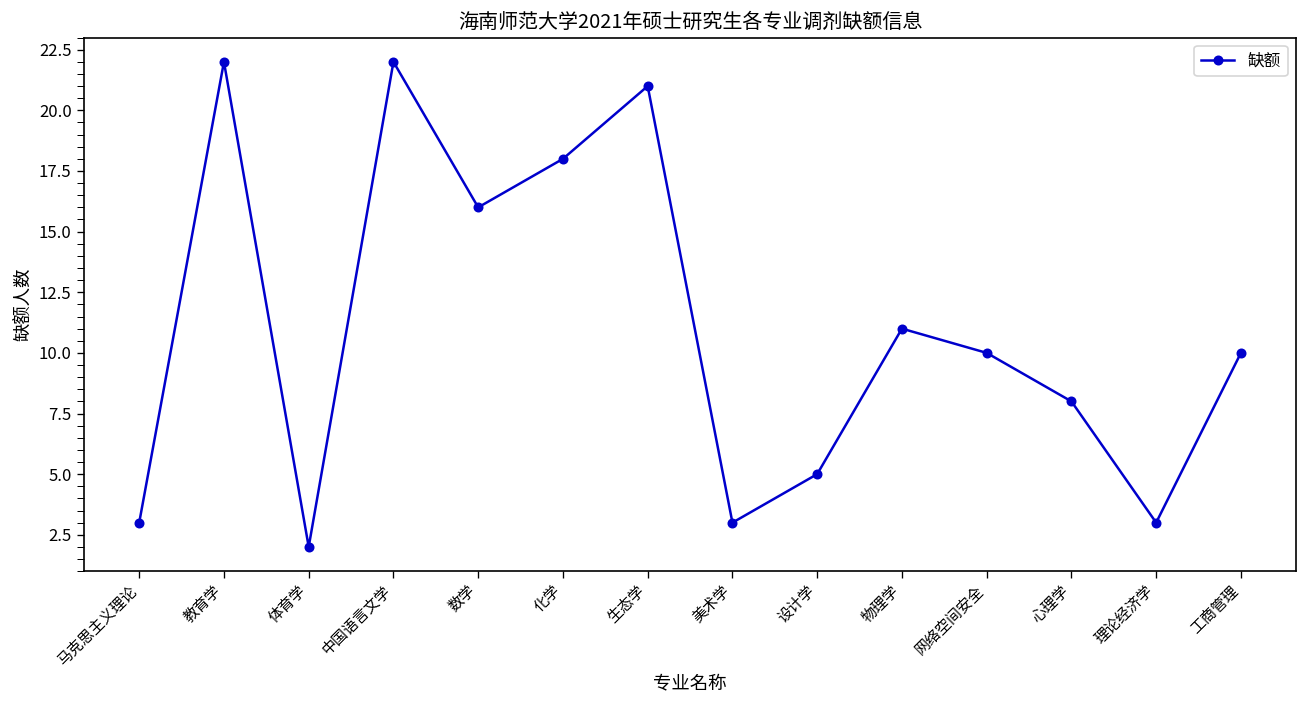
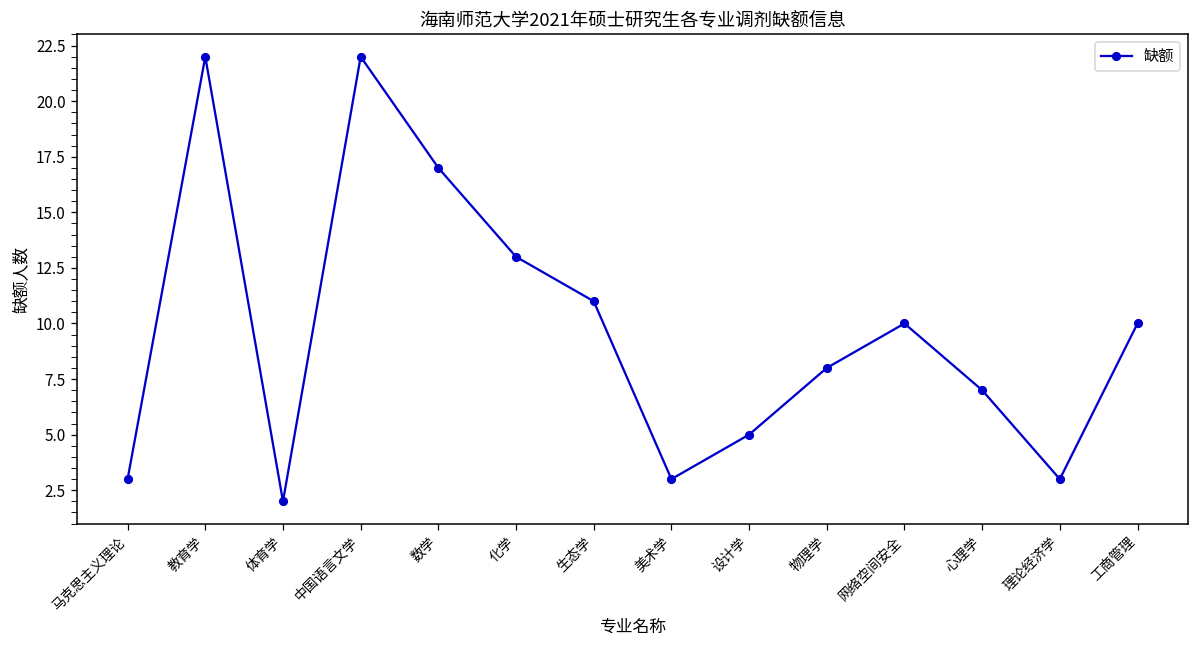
  {
    "马克思主义理论": 3,
    "教育学": 22,
    "体育学": 2,
    "中国语言文学": 22,
-   "数学": 16,
-   "化学": 18,
-   "生态学": 21,
+   "数学": 17,
+   "化学": 13,
+   "生态学": 11,
    "美术学": 3,
    "设计学": 5,
-   "物理学": 11,
+   "物理学": 8,
    "网络空间安全": 10,
-   "心理学": 8,
+   "心理学": 7,
    "理论经济学": 3,
    "工商管理": 10
  }
